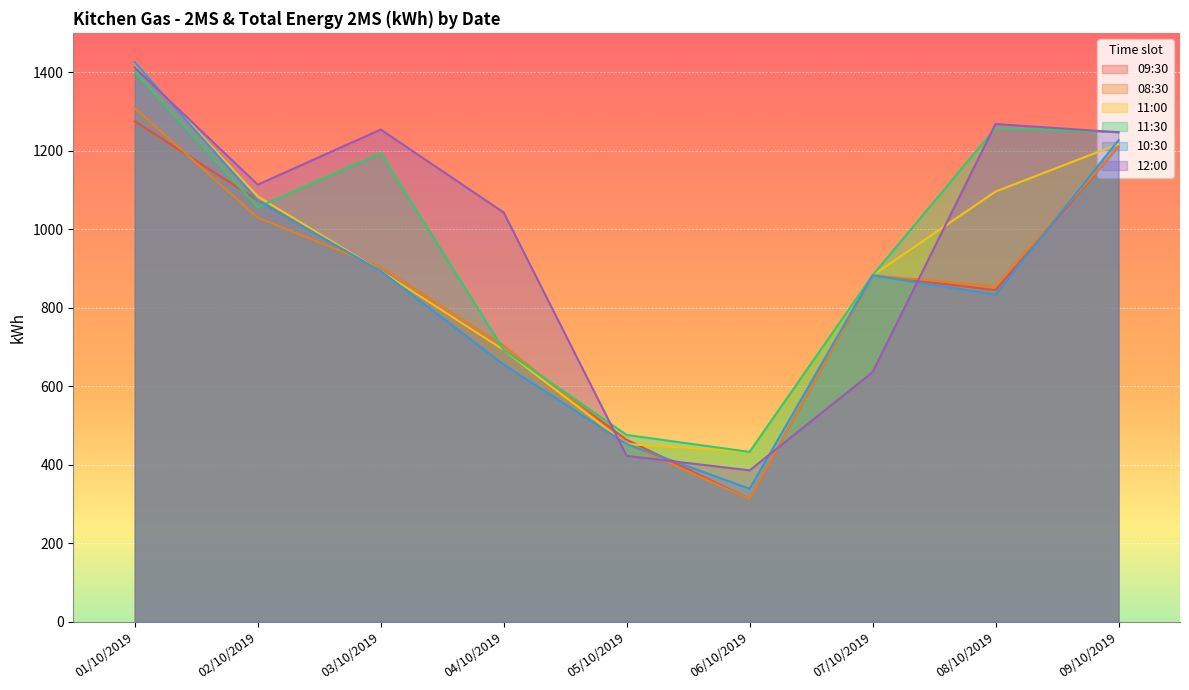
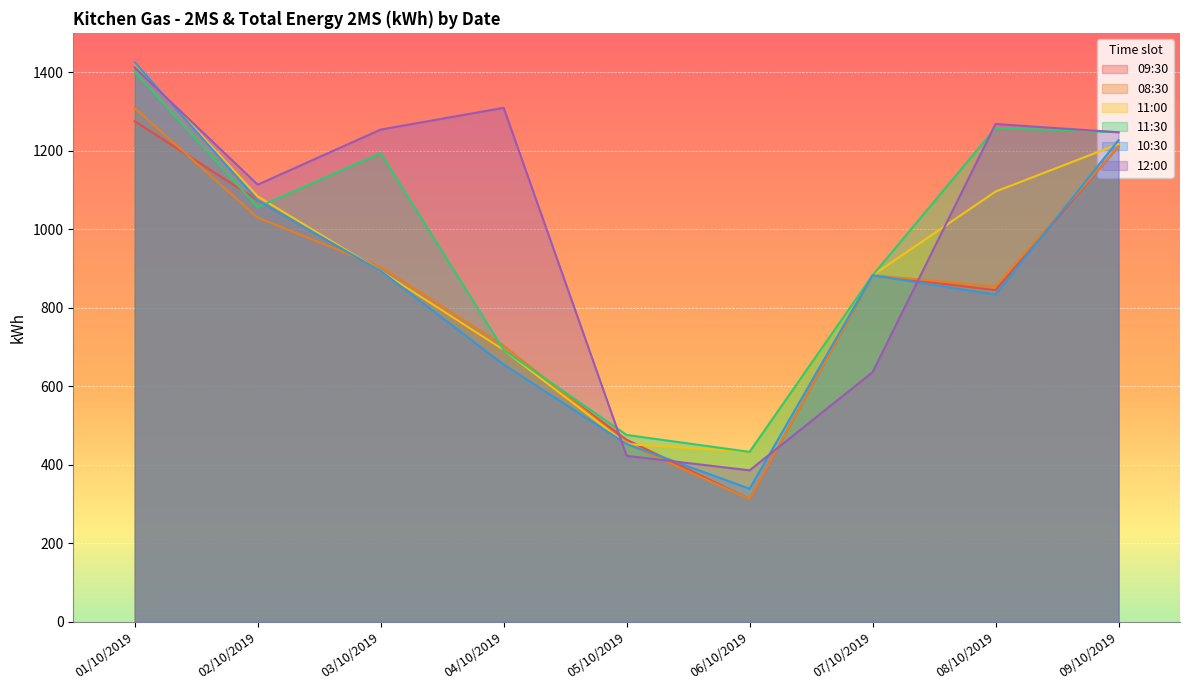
  {
    "11:30": {
      "01/10/2019": 1400,
      "02/10/2019": 1060,
      "03/10/2019": 1190,
      "05/10/2019": 480,
      "08/10/2019": 1260
    },
    "10:30": {
      "04/10/2019": 660,
      "06/10/2019": 340,
      "08/10/2019": 830
    },
    "12:00": {
      "01/10/2019": 1410,
      "02/10/2019": 1110,
      "03/10/2019": 1250,
-     "04/10/2019": 1040,
+     "04/10/2019": 1310,
      "05/10/2019": 420,
      "06/10/2019": 390,
      "07/10/2019": 640,
      "08/10/2019": 1270
    }
  }
